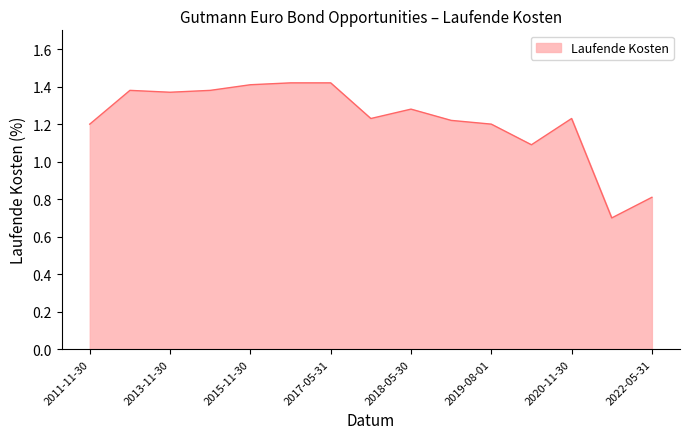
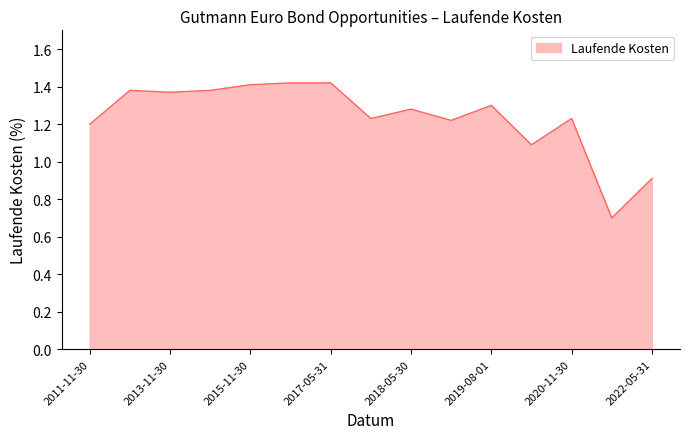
  {
    "2011-11-30": 1.20,
    "2013-11-30": 1.37,
    "2015-11-30": 1.41,
    "2017-05-31": 1.42,
    "2018-05-30": 1.28,
-   "2019-08-01": 1.2,
+   "2019-08-01": 1.3,
    "2020-11-30": 1.23,
-   "2022-05-31": 0.81
+   "2022-05-31": 0.91
  }
